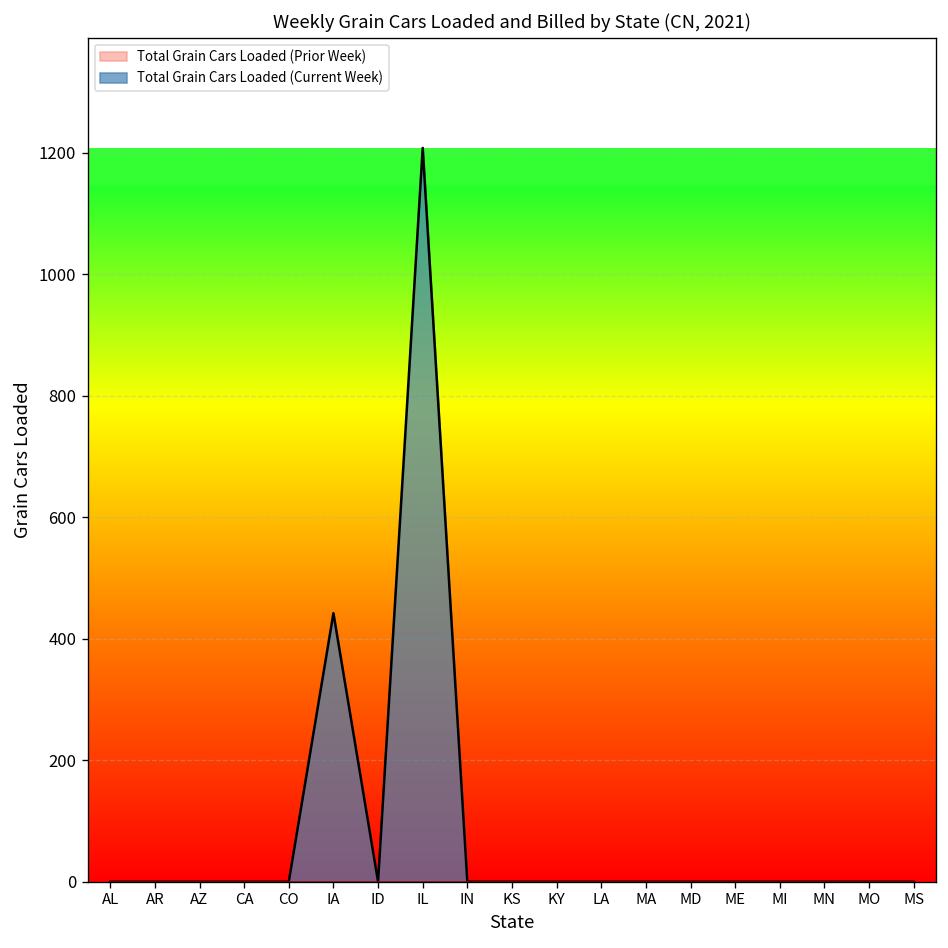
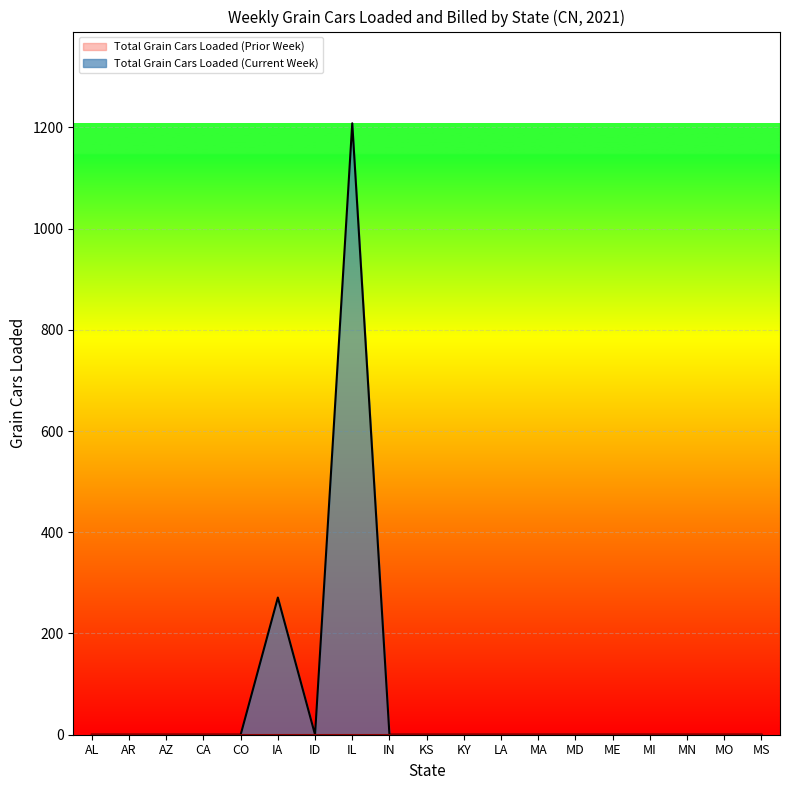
  {
    "Total Grain Cars Loaded (Prior Week)": {
      "IA": 0,
      "IL": 0
    },
    "Total Grain Cars Loaded (Current Week)": {
-     "IA": 440,
+     "IA": 270,
      "IL": 1210
    }
  }
